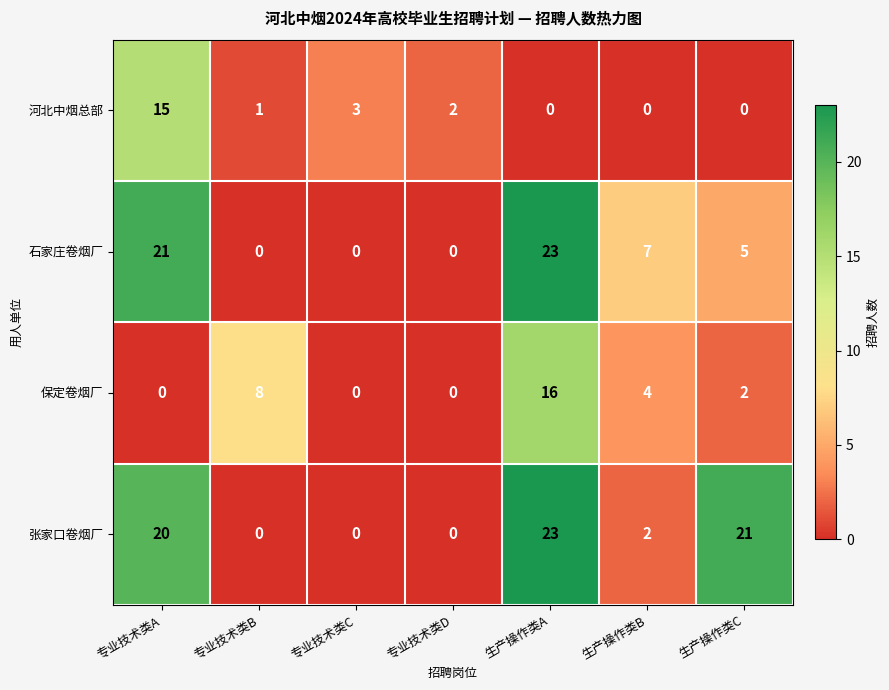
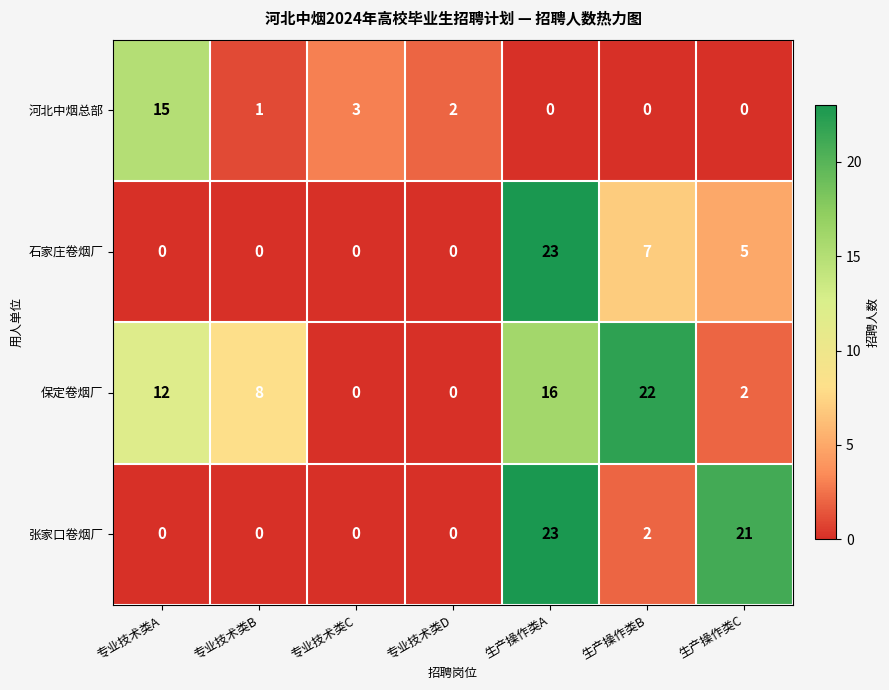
  {
    "河北中烟总部": {
      "专业技术类A": 15,
      "专业技术类B": 1,
      "专业技术类C": 3,
      "专业技术类D": 2,
      "生产操作类A": 0,
      "生产操作类B": 0,
      "生产操作类C": 0
    },
    "石家庄卷烟厂": {
-     "专业技术类A": 21,
+     "专业技术类A": 0,
      "专业技术类B": 0,
      "专业技术类C": 0,
      "专业技术类D": 0,
      "生产操作类A": 23,
      "生产操作类B": 7,
      "生产操作类C": 5
    },
    "保定卷烟厂": {
-     "专业技术类A": 0,
+     "专业技术类A": 12,
      "专业技术类B": 8,
      "专业技术类C": 0,
      "专业技术类D": 0,
      "生产操作类A": 16,
-     "生产操作类B": 4,
+     "生产操作类B": 22,
      "生产操作类C": 2
    },
    "张家口卷烟厂": {
-     "专业技术类A": 20,
+     "专业技术类A": 0,
      "专业技术类B": 0,
      "专业技术类C": 0,
      "专业技术类D": 0,
      "生产操作类A": 23,
      "生产操作类B": 2,
      "生产操作类C": 21
    }
  }
